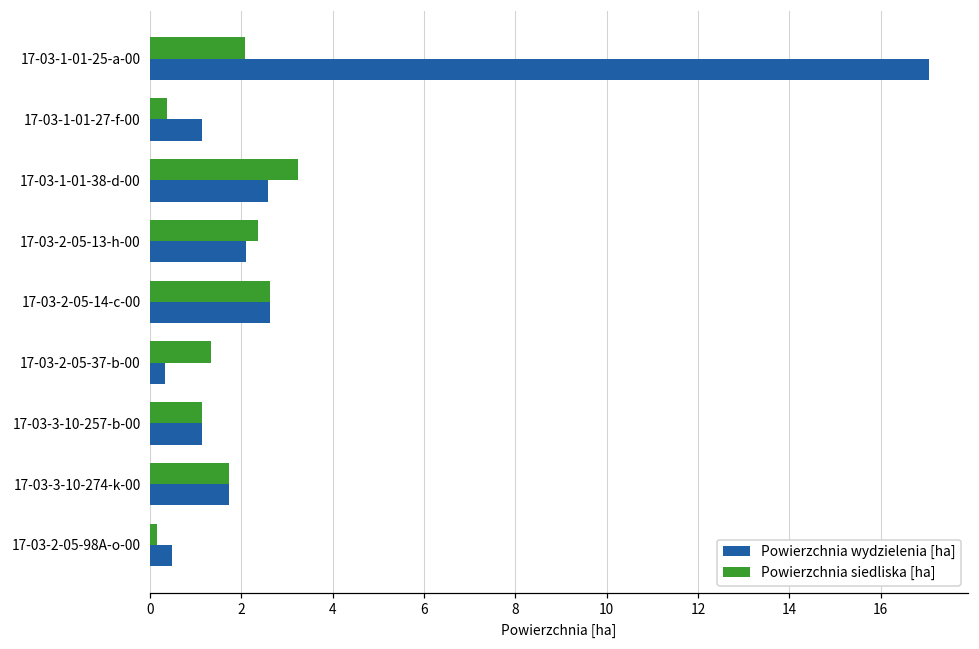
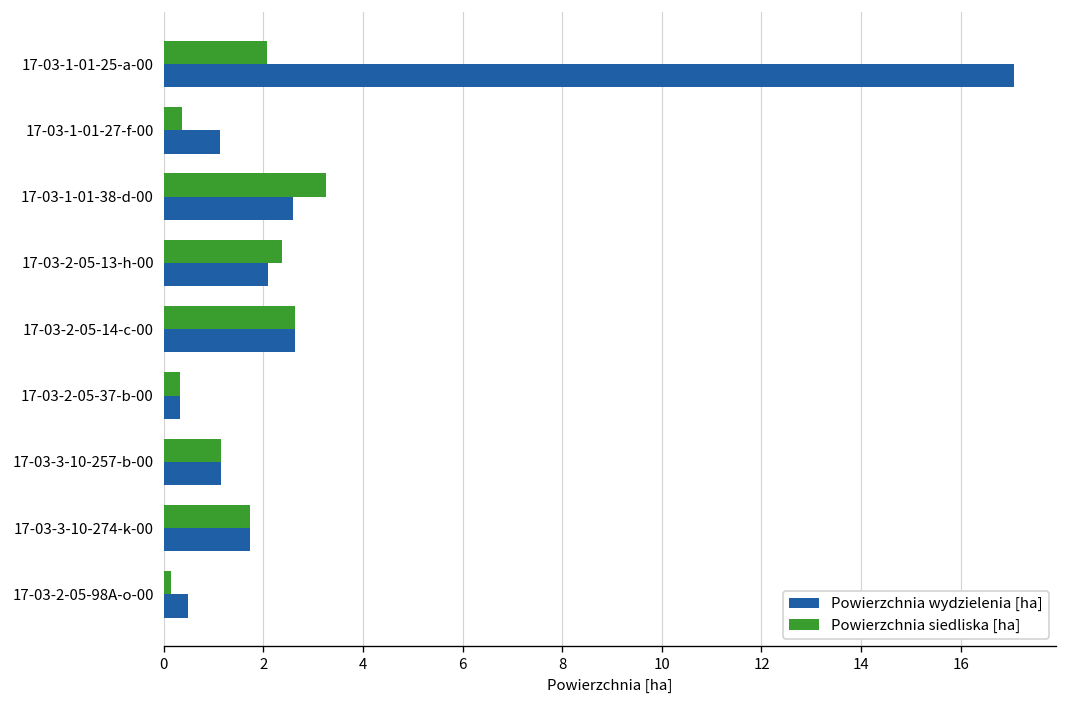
  {
    "Powierzchnia wydzielenia [ha]": {
      "17-03-1-01-25-a-00": 17.1,
      "17-03-1-01-27-f-00": 1.1,
      "17-03-1-01-38-d-00": 2.6,
      "17-03-2-05-13-h-00": 2.1,
      "17-03-2-05-14-c-00": 2.6,
      "17-03-2-05-37-b-00": 0.3,
      "17-03-3-10-257-b-00": 1.1,
      "17-03-3-10-274-k-00": 1.7,
      "17-03-2-05-98A-o-00": 0.5
    },
    "Powierzchnia siedliska [ha]": {
      "17-03-1-01-25-a-00": 2.1,
      "17-03-1-01-27-f-00": 0.4,
      "17-03-1-01-38-d-00": 3.3,
      "17-03-2-05-13-h-00": 2.4,
      "17-03-2-05-14-c-00": 2.6,
-     "17-03-2-05-37-b-00": 1.3,
+     "17-03-2-05-37-b-00": 0.3,
      "17-03-3-10-257-b-00": 1.1,
      "17-03-3-10-274-k-00": 1.7,
      "17-03-2-05-98A-o-00": 0.2
    }
  }
